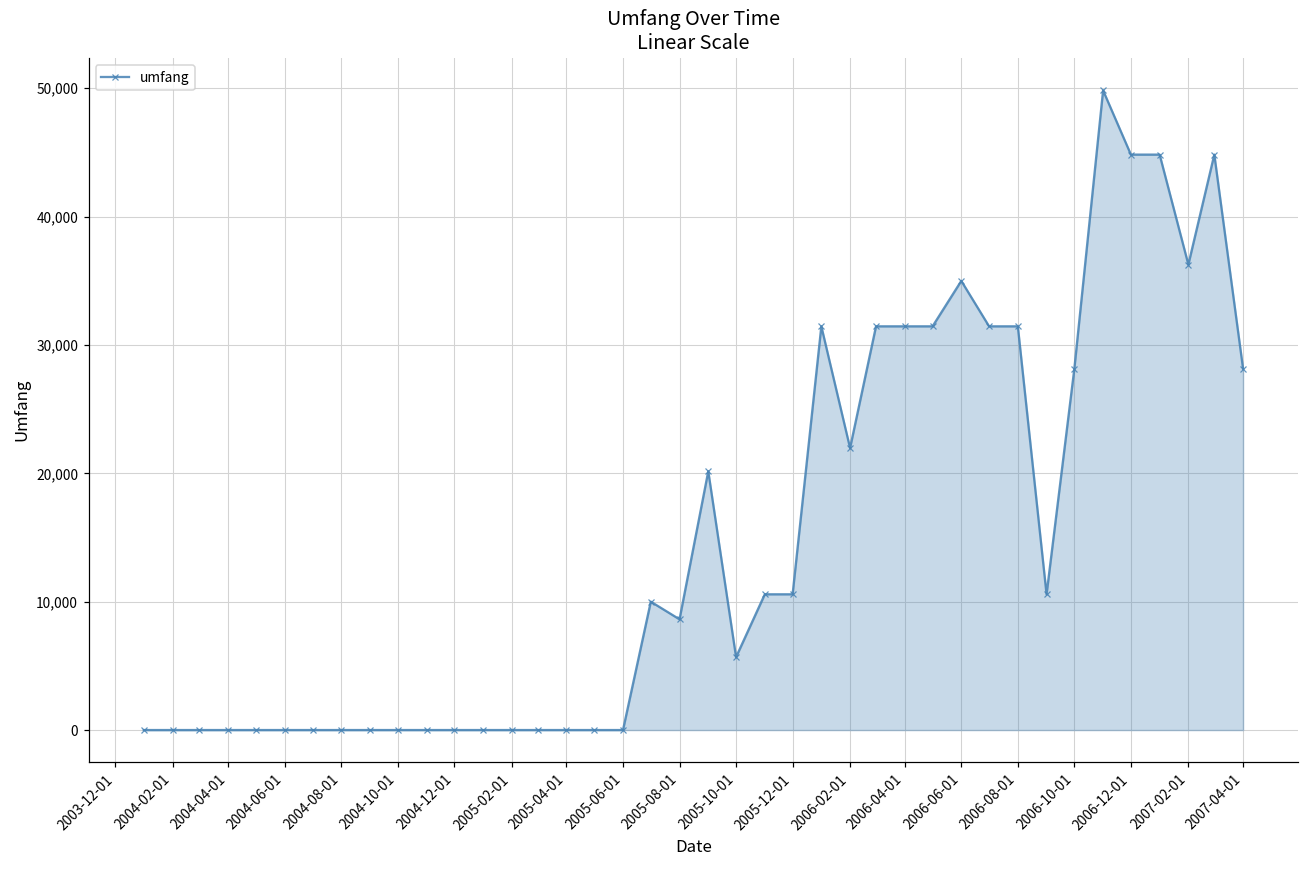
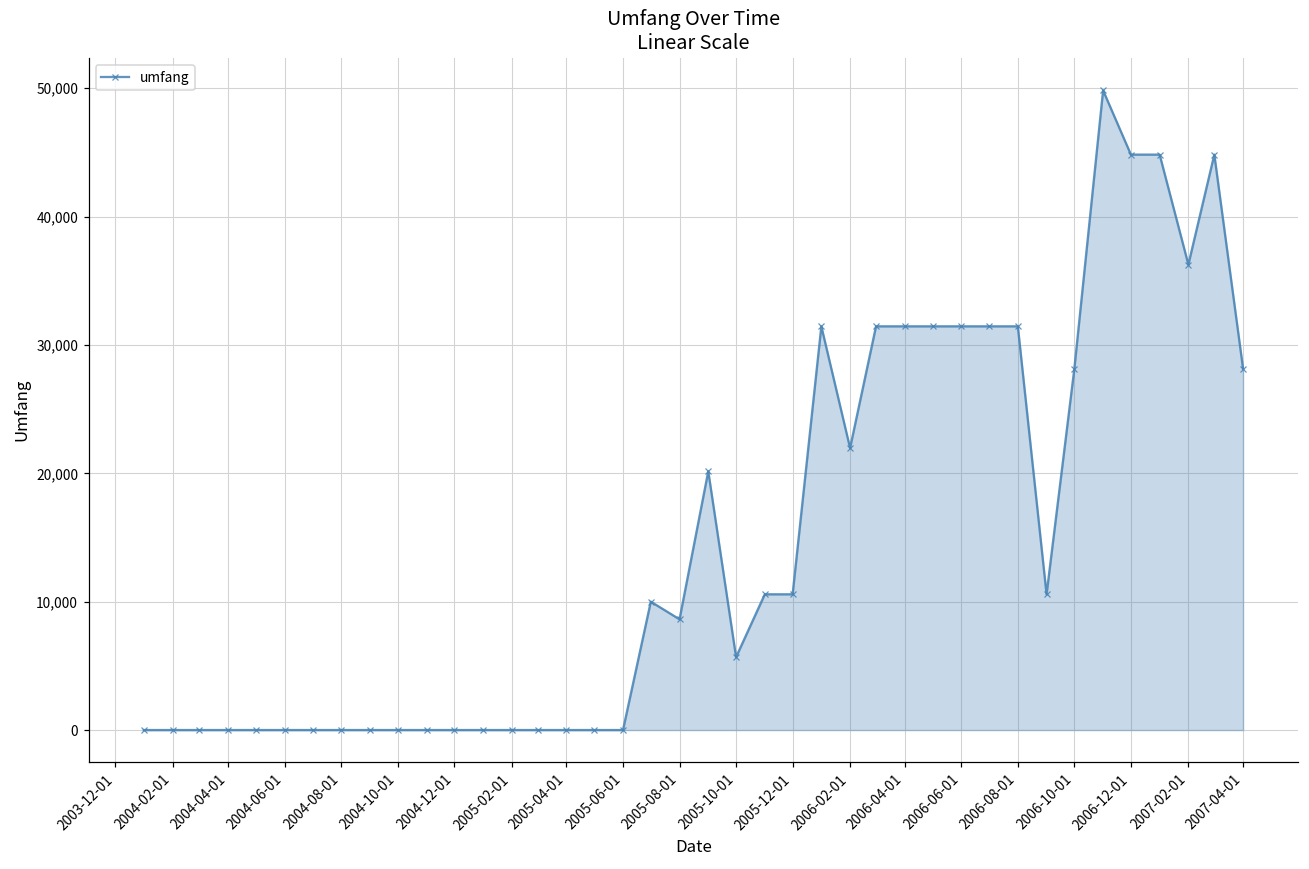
  {
    "2004-02-01": "0",
    "2004-04-01": "0",
    "2004-06-01": "0",
    "2004-08-01": "0",
    "2004-10-01": "0",
    "2004-12-01": "0",
    "2005-02-01": "0",
    "2005-04-01": "0",
    "2005-06-01": "0",
    "2005-08-01": "8,600",
    "2005-10-01": "5,700",
    "2005-12-01": "10,600",
    "2006-02-01": "22,000",
    "2006-04-01": "31,400",
-   "2006-06-01": "35,000",
+   "2006-06-01": "31,400",
    "2006-08-01": "31,400",
    "2006-10-01": "28,200",
    "2006-12-01": "44,800",
    "2007-02-01": "36,300",
    "2007-04-01": "28,200"
  }
